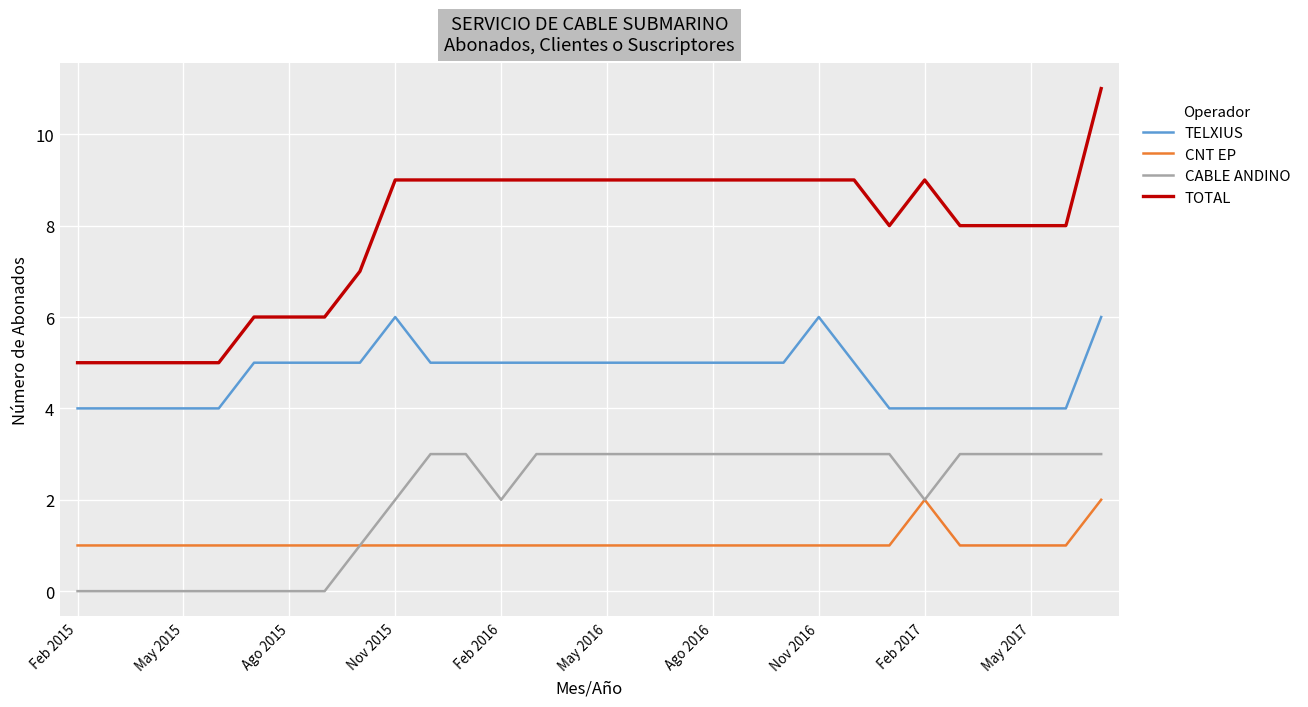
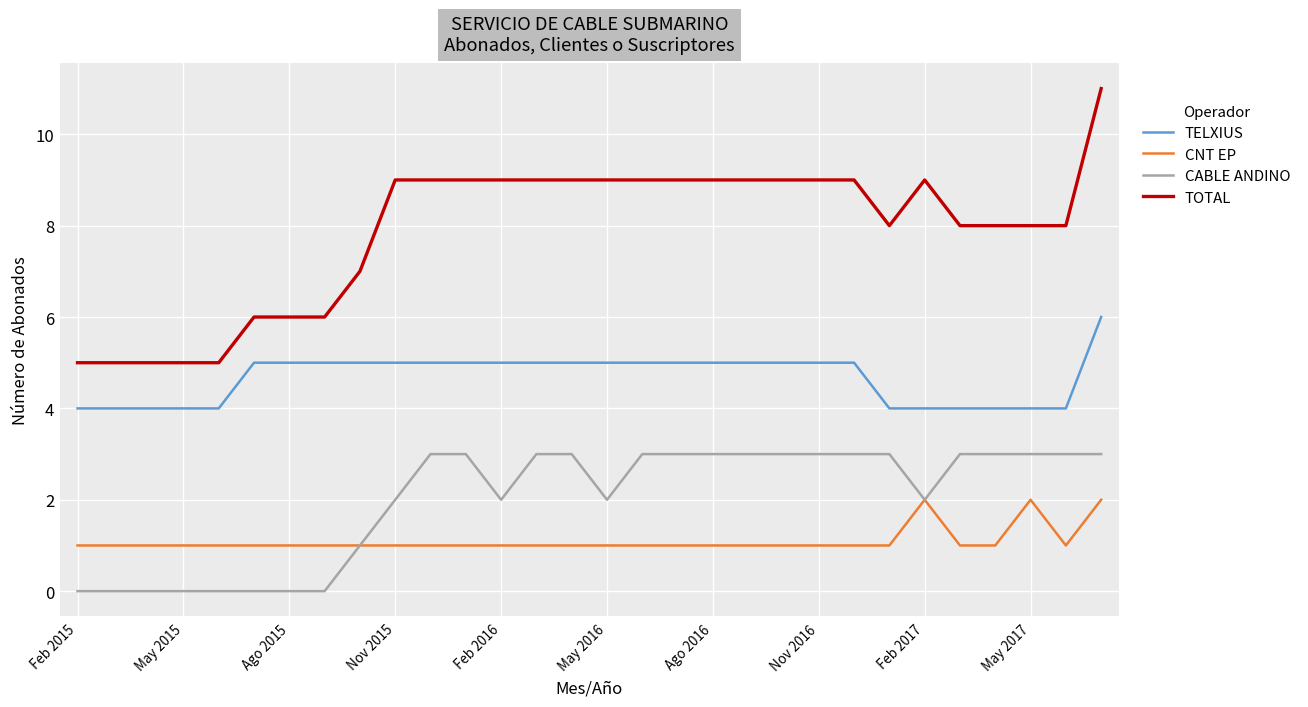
  {
    "TELXIUS": {
      "Feb 2015": 4,
      "May 2015": 4,
      "Ago 2015": 5,
-     "Nov 2015": 6,
+     "Nov 2015": 5,
      "Feb 2016": 5,
      "May 2016": 5,
      "Ago 2016": 5,
-     "Nov 2016": 6,
+     "Nov 2016": 5,
      "Feb 2017": 4,
      "May 2017": 4
    },
    "CNT EP": {
      "Feb 2015": 1,
      "May 2015": 1,
      "Ago 2015": 1,
      "Nov 2015": 1,
      "Feb 2016": 1,
      "May 2016": 1,
      "Ago 2016": 1,
      "Nov 2016": 1,
-     "May 2017": 1
+     "May 2017": 2
    },
    "CABLE ANDINO": {
      "Feb 2015": 0,
      "May 2015": 0,
      "Ago 2015": 0,
      "Nov 2015": 2,
      "Feb 2016": 2,
-     "May 2016": 3,
+     "May 2016": 2,
      "Ago 2016": 3,
      "Nov 2016": 3,
      "May 2017": 3
    },
    "TOTAL": {
      "Feb 2015": 5,
      "May 2015": 5,
      "Ago 2015": 6,
      "Nov 2015": 9,
      "Feb 2016": 9,
      "May 2016": 9,
      "Ago 2016": 9,
      "Nov 2016": 9,
      "Feb 2017": 9,
      "May 2017": 8
    }
  }
